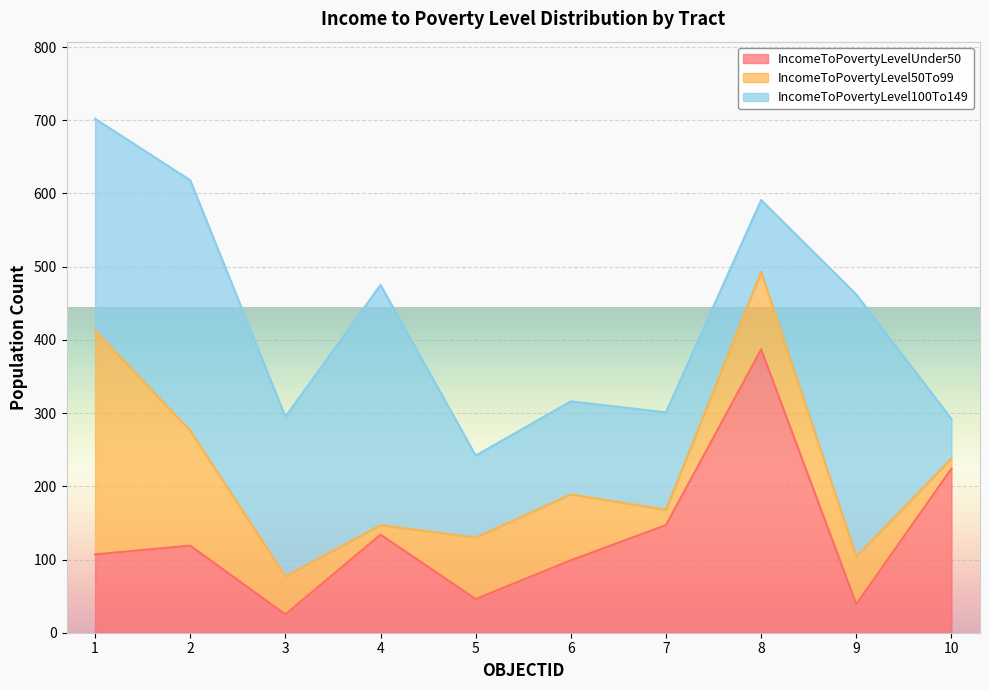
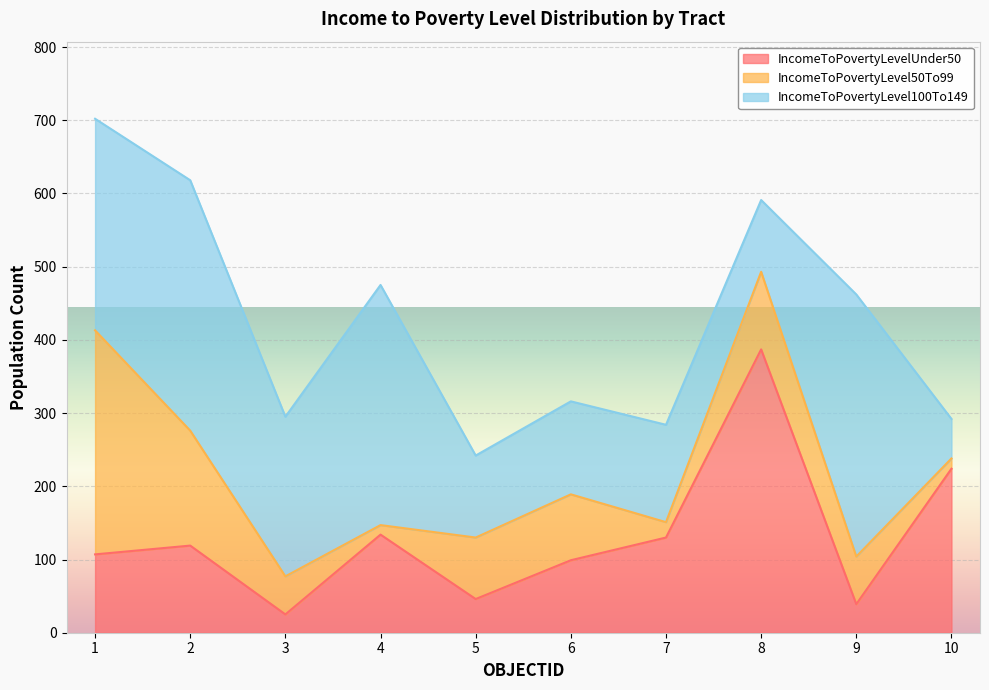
  {
    "IncomeToPovertyLevelUnder50": {
      "1": 110,
      "2": 120,
      "3": 30,
      "4": 130,
      "5": 50,
      "6": 100,
-     "7": 150,
+     "7": 130,
      "8": 390,
      "9": 40,
      "10": 220
    },
    "IncomeToPovertyLevel50To99": {
      "1": 310,
      "2": 160,
      "3": 50,
      "4": 10,
      "5": 80,
      "6": 90,
      "7": 20,
      "8": 110,
      "9": 70,
      "10": 10
    },
    "IncomeToPovertyLevel100To149": {
      "1": 290,
      "2": 340,
      "3": 220,
      "4": 330,
      "5": 110,
      "6": 130,
      "7": 130,
      "8": 100,
      "9": 360,
      "10": 50
    }
  }
